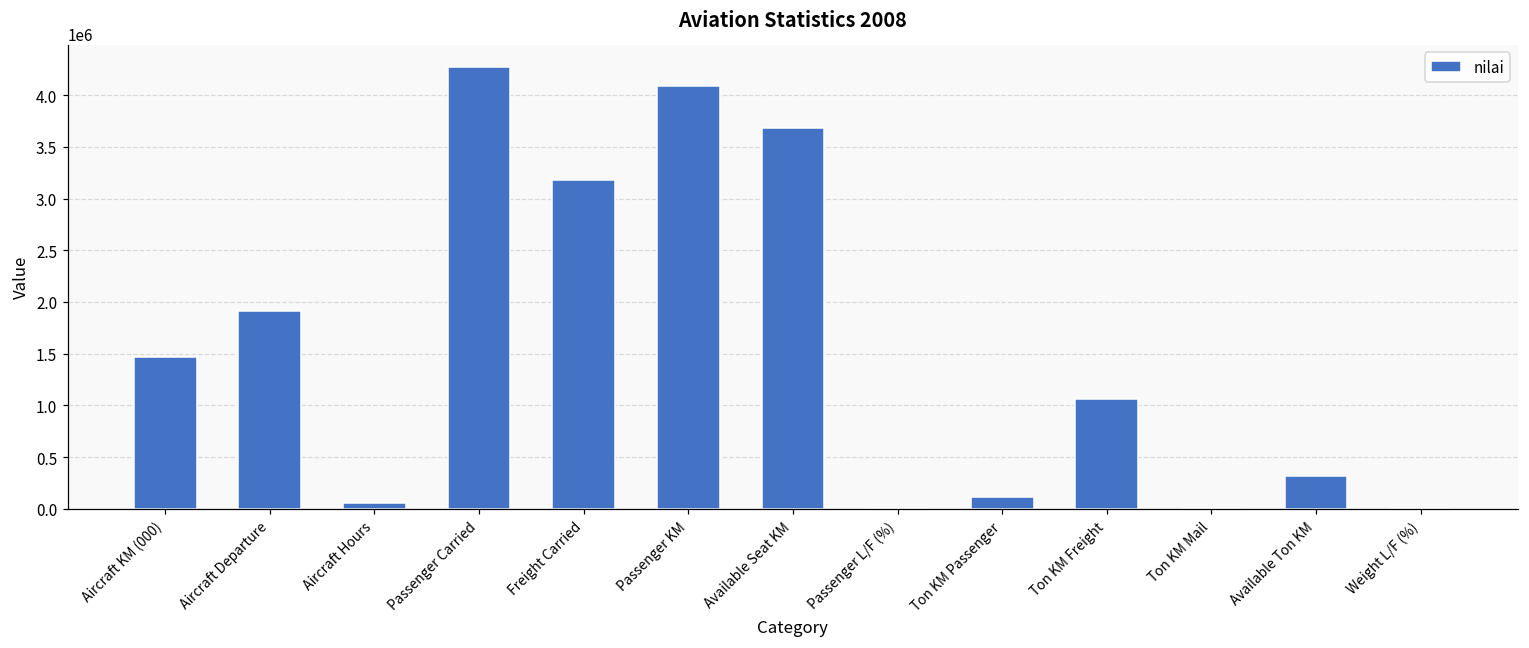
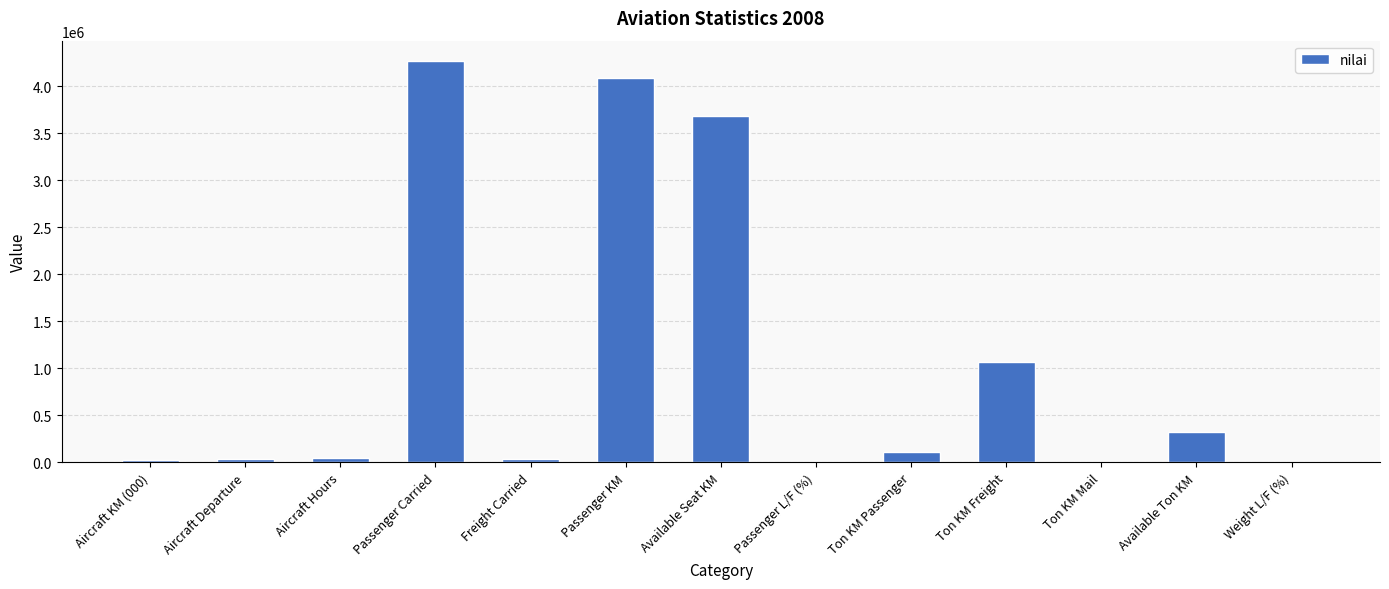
  {
-   "Aircraft KM (000)": 1500000,
-   "Aircraft Departure": 1900000,
+   "Aircraft KM (000)": 0,
+   "Aircraft Departure": 0,
    "Aircraft Hours": 100000,
    "Passenger Carried": 4300000,
-   "Freight Carried": 3200000,
+   "Freight Carried": 0,
    "Passenger KM": 4100000,
    "Available Seat KM": 3700000,
    "Ton KM Passenger": 100000,
    "Ton KM Freight": 1100000,
    "Ton KM Mail": 0,
    "Available Ton KM": 300000
  }
